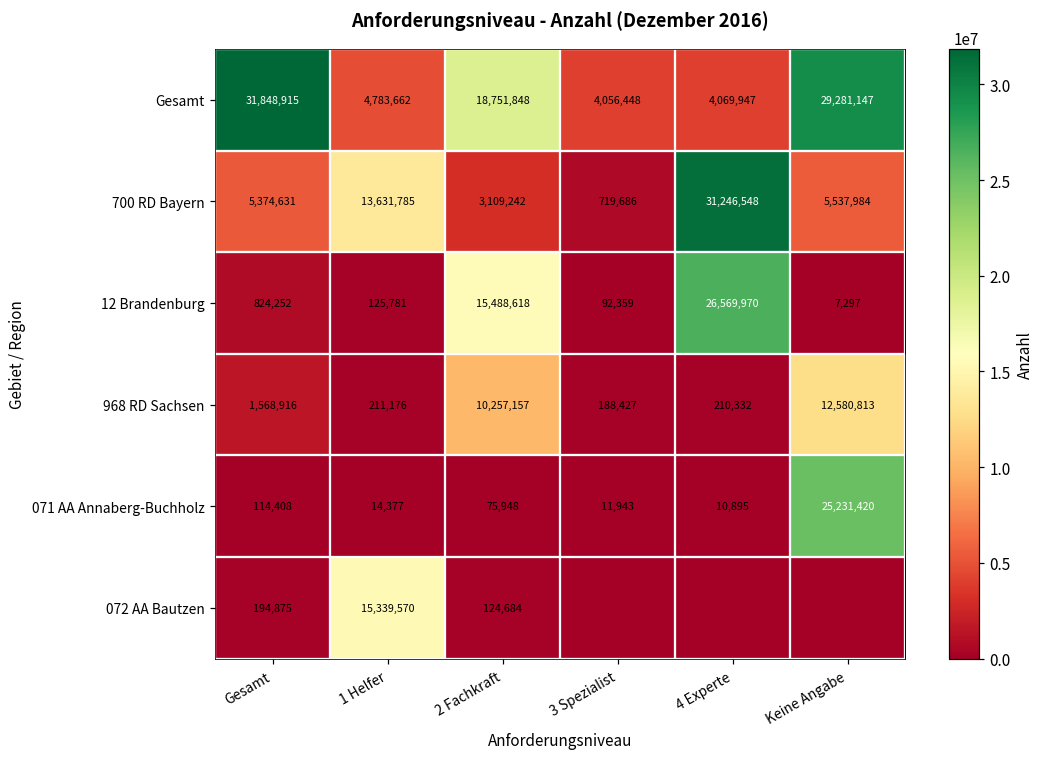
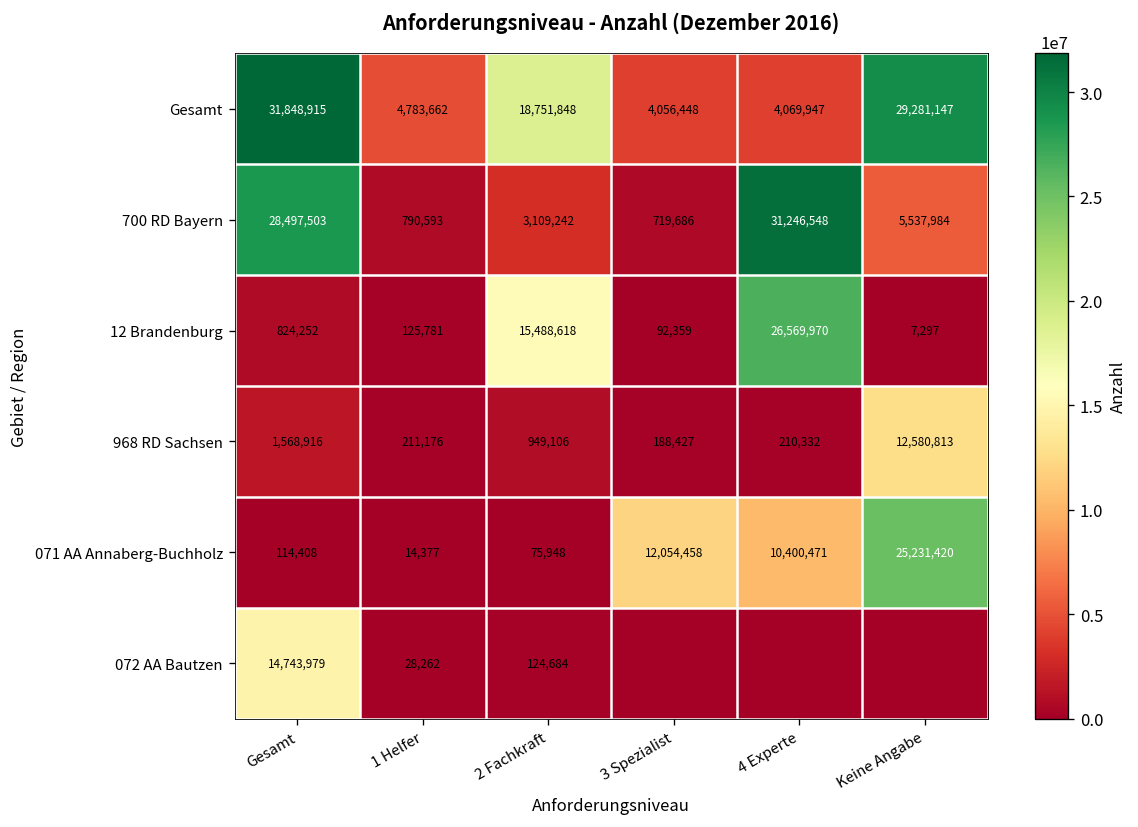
  {
    "Gesamt": {
      "Gesamt": "31,848,915",
      "1 Helfer": "4,783,662",
      "2 Fachkraft": "18,751,848",
      "3 Spezialist": "4,056,448",
      "4 Experte": "4,069,947",
      "Keine Angabe": "29,281,147"
    },
    "700 RD Bayern": {
-     "Gesamt": "5,374,631",
-     "1 Helfer": "13,631,785",
+     "Gesamt": "28,497,503",
+     "1 Helfer": "790,593",
      "2 Fachkraft": "3,109,242",
      "3 Spezialist": "719,686",
      "4 Experte": "31,246,548",
      "Keine Angabe": "5,537,984"
    },
    "12 Brandenburg": {
      "Gesamt": "824,252",
      "1 Helfer": "125,781",
      "2 Fachkraft": "15,488,618",
      "3 Spezialist": "92,359",
      "4 Experte": "26,569,970",
      "Keine Angabe": "7,297"
    },
    "968 RD Sachsen": {
      "Gesamt": "1,568,916",
      "1 Helfer": "211,176",
-     "2 Fachkraft": "10,257,157",
+     "2 Fachkraft": "949,106",
      "3 Spezialist": "188,427",
      "4 Experte": "210,332",
      "Keine Angabe": "12,580,813"
    },
    "071 AA Annaberg-Buchholz": {
      "Gesamt": "114,408",
      "1 Helfer": "14,377",
      "2 Fachkraft": "75,948",
-     "3 Spezialist": "11,943",
-     "4 Experte": "10,895",
+     "3 Spezialist": "12,054,458",
+     "4 Experte": "10,400,471",
      "Keine Angabe": "25,231,420"
    },
    "072 AA Bautzen": {
-     "Gesamt": "194,875",
-     "1 Helfer": "15,339,570",
+     "Gesamt": "14,743,979",
+     "1 Helfer": "28,262",
      "2 Fachkraft": "124,684"
    }
  }
